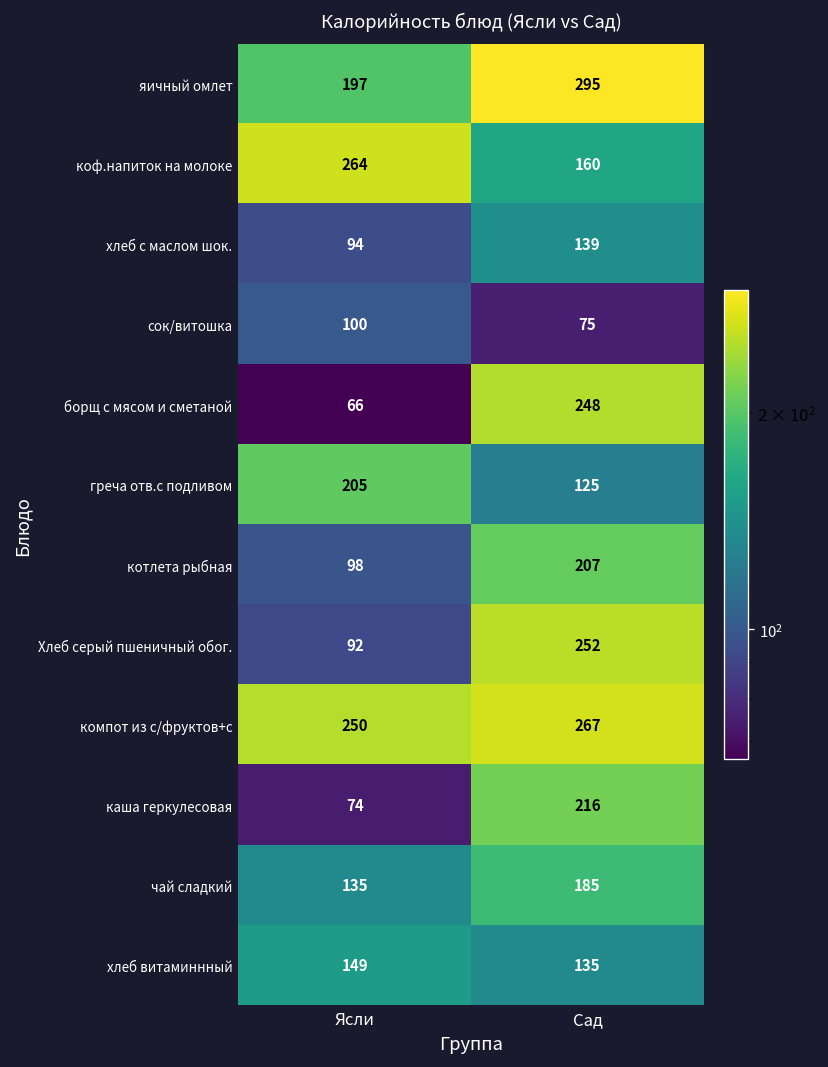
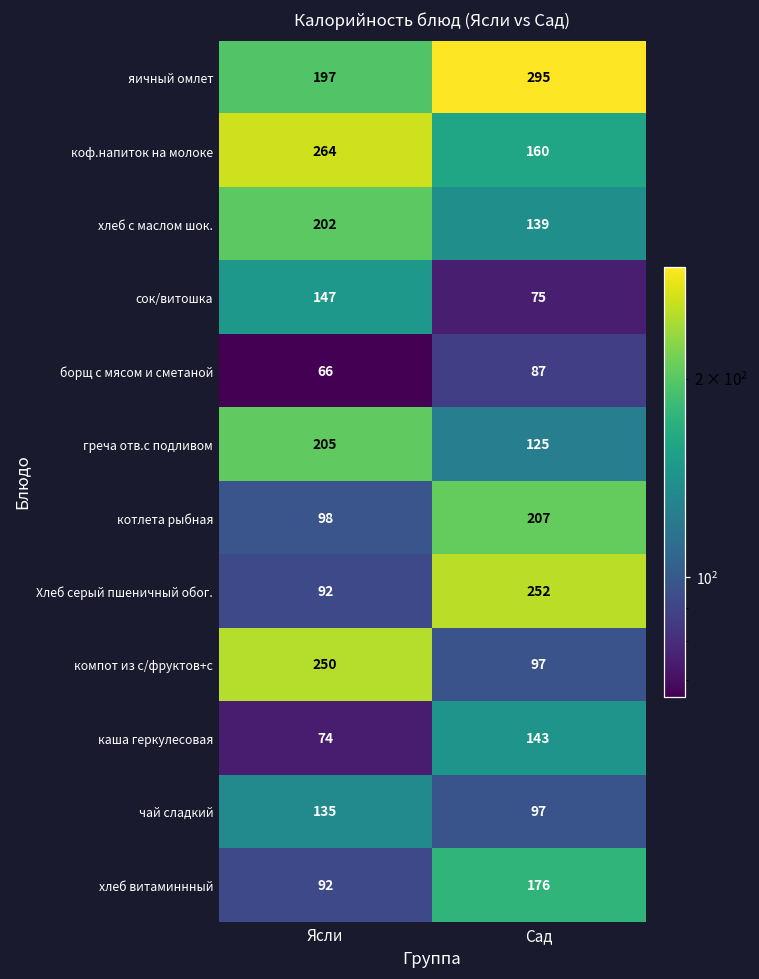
  {
    "яичный омлет": {
      "Ясли": 197,
      "Сад": 295
    },
    "коф.напиток на молоке": {
      "Ясли": 264,
      "Сад": 160
    },
    "хлеб с маслом шок.": {
-     "Ясли": 94,
+     "Ясли": 202,
      "Сад": 139
    },
    "сок/витошка": {
-     "Ясли": 100,
+     "Ясли": 147,
      "Сад": 75
    },
    "борщ с мясом и сметаной": {
      "Ясли": 66,
-     "Сад": 248
+     "Сад": 87
    },
    "греча отв.с подливом": {
      "Ясли": 205,
      "Сад": 125
    },
    "котлета рыбная": {
      "Ясли": 98,
      "Сад": 207
    },
    "Хлеб серый пшеничный обог.": {
      "Ясли": 92,
      "Сад": 252
    },
    "компот из с/фруктов+с": {
      "Ясли": 250,
-     "Сад": 267
+     "Сад": 97
    },
    "каша геркулесовая": {
      "Ясли": 74,
-     "Сад": 216
+     "Сад": 143
    },
    "чай сладкий": {
      "Ясли": 135,
-     "Сад": 185
+     "Сад": 97
    },
    "хлеб витаминнный": {
-     "Ясли": 149,
-     "Сад": 135
+     "Ясли": 92,
+     "Сад": 176
    }
  }
